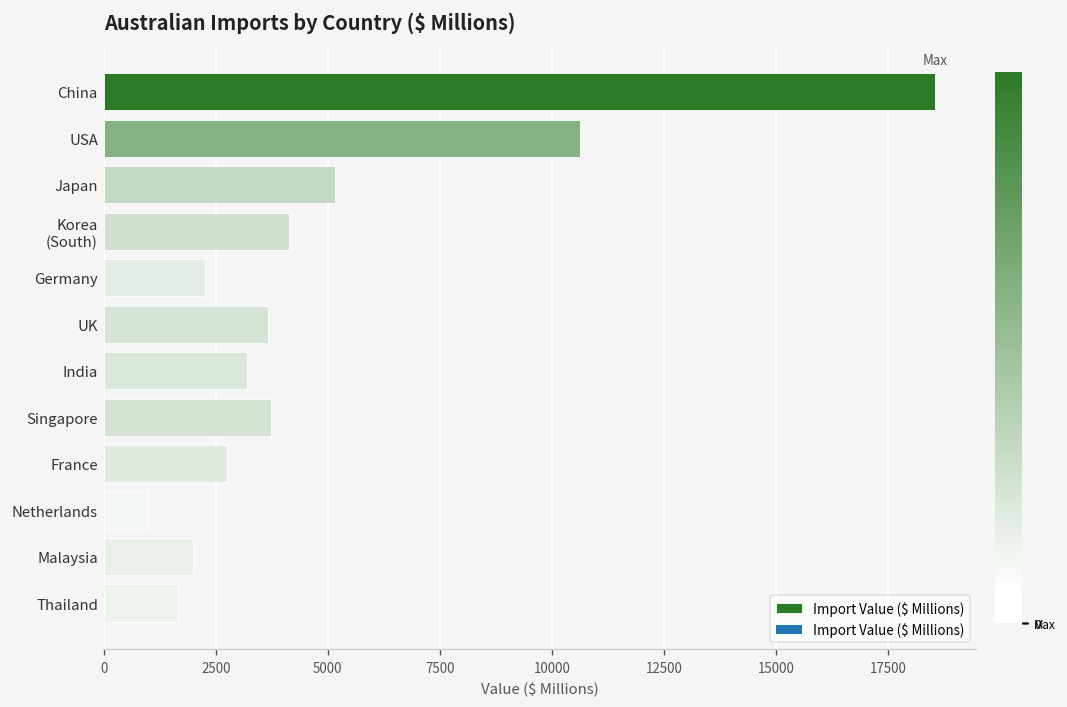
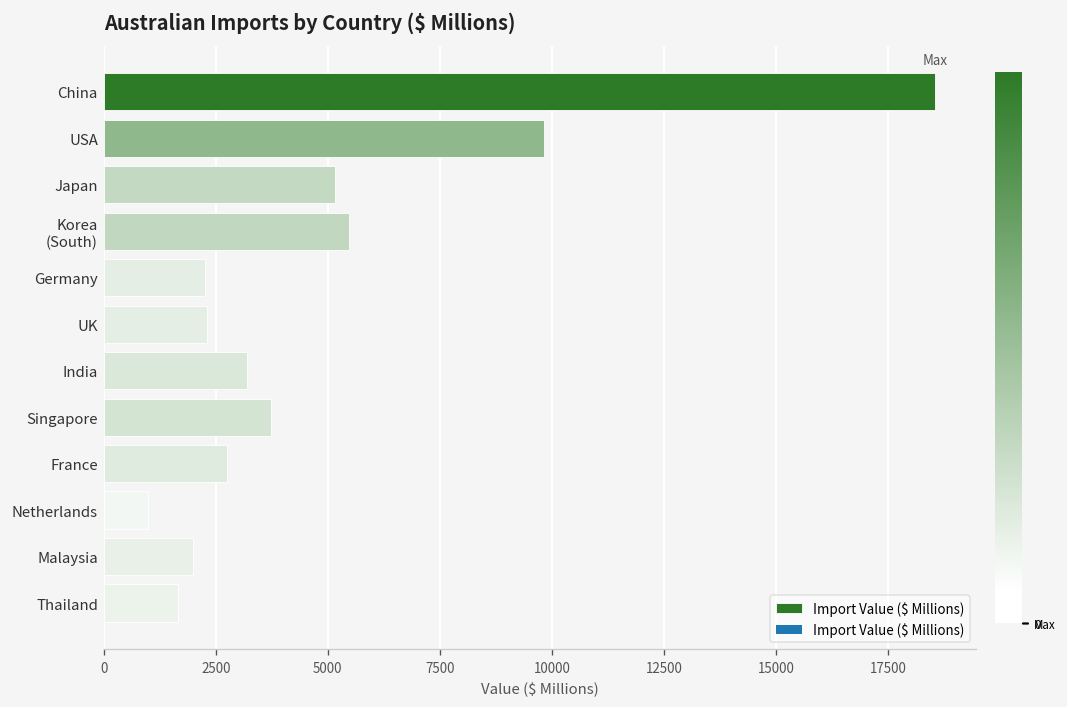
  {
    "China": 18500,
-   "USA": 10600,
+   "USA": 9800,
    "Japan": 5200,
-   "Korea (South)": 4100,
+   "Korea (South)": 5500,
    "Germany": 2300,
-   "UK": 3700,
+   "UK": 2300,
    "India": 3200,
    "Singapore": 3700,
    "France": 2700,
    "Netherlands": 1000,
    "Malaysia": 2000,
    "Thailand": 1700
  }
